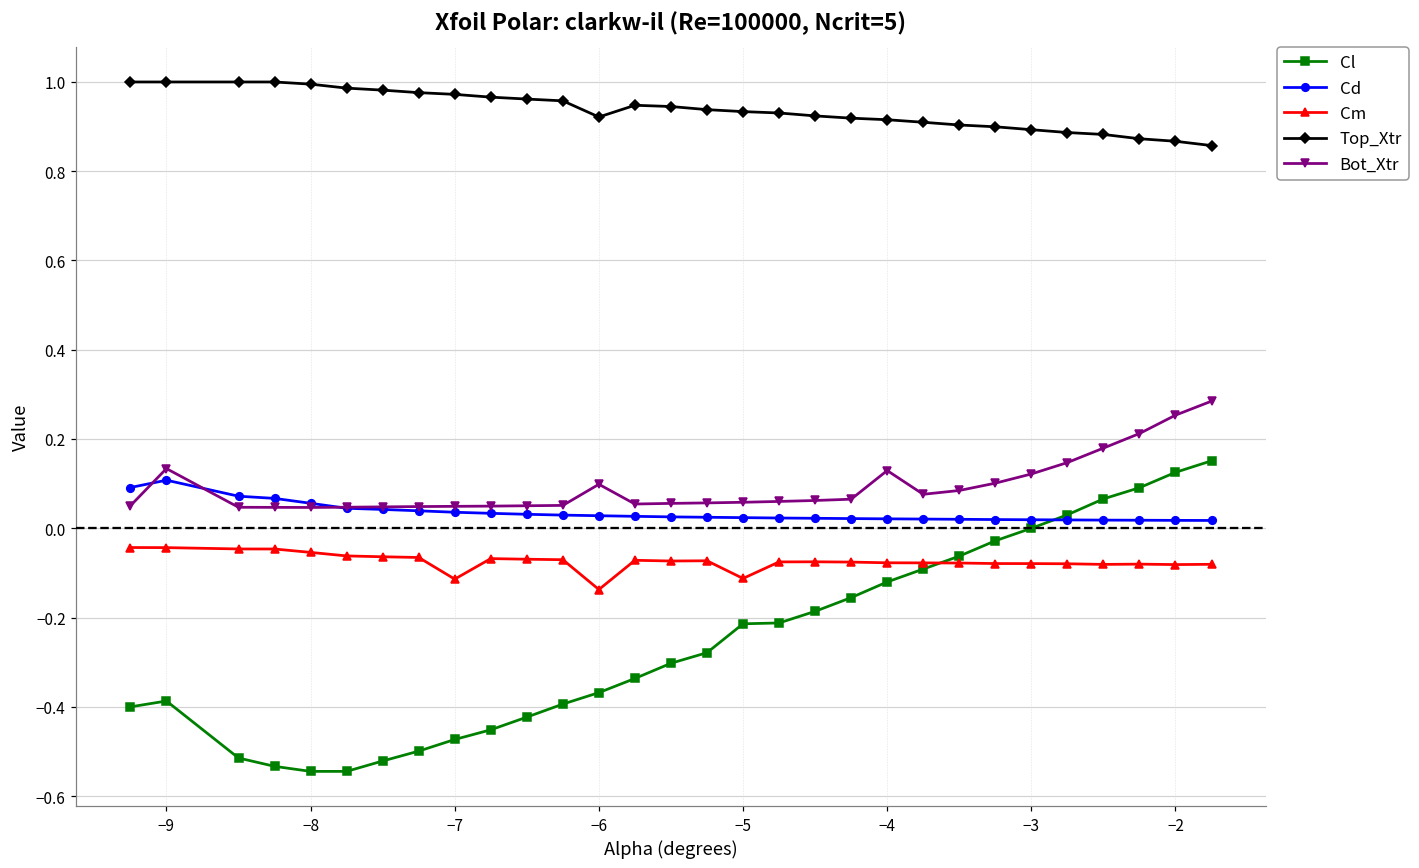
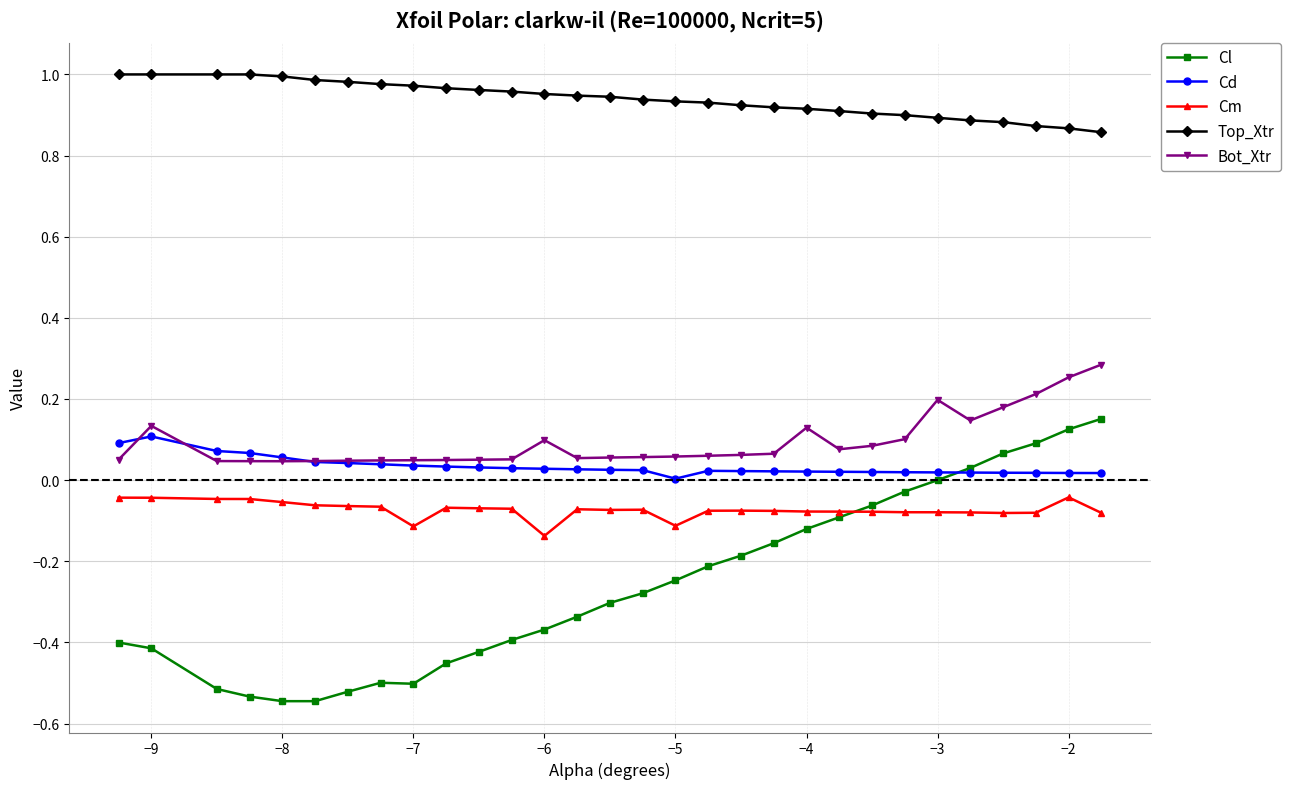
  {
    "Cl": {
-     "−9": -0.39,
+     "−9": -0.41,
      "−8": -0.54,
-     "−7": -0.47,
+     "−7": -0.50,
      "−6": -0.37,
-     "−5": -0.21,
+     "−5": -0.25,
      "−4": -0.12,
      "−3": 0.00,
      "−2": 0.13
    },
    "Cd": {
      "−9": 0.11,
      "−8": 0.06,
      "−7": 0.04,
      "−6": 0.03,
-     "−5": 0.02,
+     "−5": 0.00,
      "−4": 0.02,
      "−3": 0.02,
      "−2": 0.02
    },
    "Cm": {
      "−9": -0.04,
      "−8": -0.05,
      "−7": -0.11,
      "−6": -0.14,
      "−5": -0.11,
      "−4": -0.08,
      "−3": -0.08,
-     "−2": -0.08
+     "−2": -0.04
    },
    "Top_Xtr": {
      "−9": 1.00,
      "−8": 1.00,
      "−7": 0.97,
-     "−6": 0.92,
+     "−6": 0.95,
      "−5": 0.93,
      "−4": 0.92,
      "−3": 0.89,
      "−2": 0.87
    },
    "Bot_Xtr": {
      "−9": 0.13,
      "−8": 0.05,
      "−7": 0.05,
      "−6": 0.10,
      "−5": 0.06,
      "−4": 0.13,
-     "−3": 0.12,
+     "−3": 0.20,
      "−2": 0.25
    }
  }
